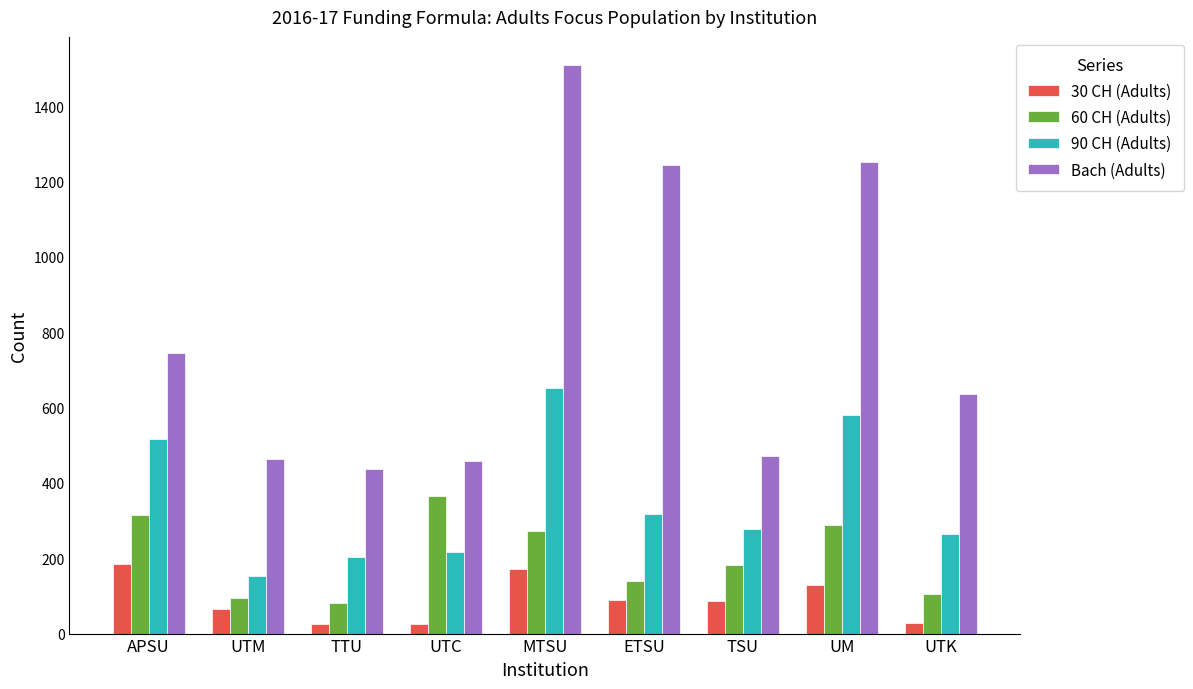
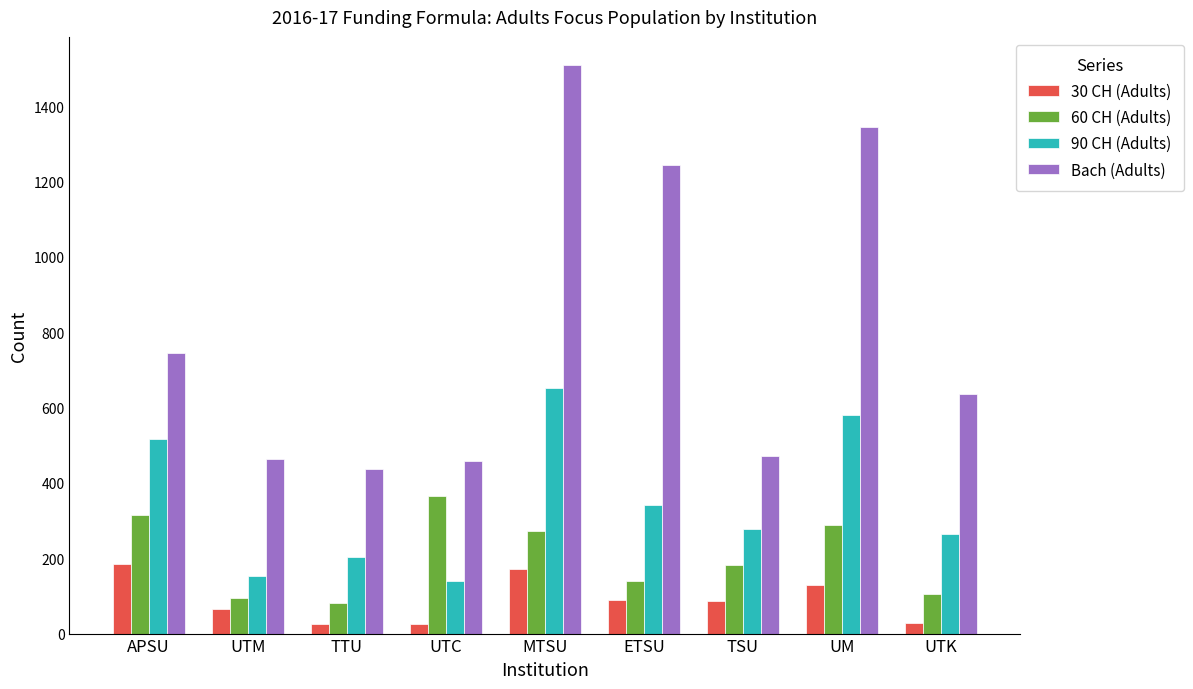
  {
    "30 CH (Adults)": {
      "APSU": 190,
      "UTM": 70,
      "TTU": 30,
      "UTC": 30,
      "MTSU": 170,
      "ETSU": 90,
      "TSU": 90,
      "UM": 130,
      "UTK": 30
    },
    "60 CH (Adults)": {
      "APSU": 320,
      "UTM": 100,
      "TTU": 80,
      "UTC": 370,
      "MTSU": 270,
      "ETSU": 140,
      "TSU": 180,
      "UM": 290,
      "UTK": 110
    },
    "90 CH (Adults)": {
      "APSU": 520,
      "UTM": 150,
      "TTU": 200,
-     "UTC": 220,
+     "UTC": 140,
      "MTSU": 650,
-     "ETSU": 320,
+     "ETSU": 340,
      "TSU": 280,
      "UM": 580,
      "UTK": 270
    },
    "Bach (Adults)": {
      "APSU": 750,
      "UTM": 460,
      "TTU": 440,
      "UTC": 460,
      "MTSU": 1510,
      "ETSU": 1240,
      "TSU": 470,
-     "UM": 1250,
+     "UM": 1340,
      "UTK": 640
    }
  }
